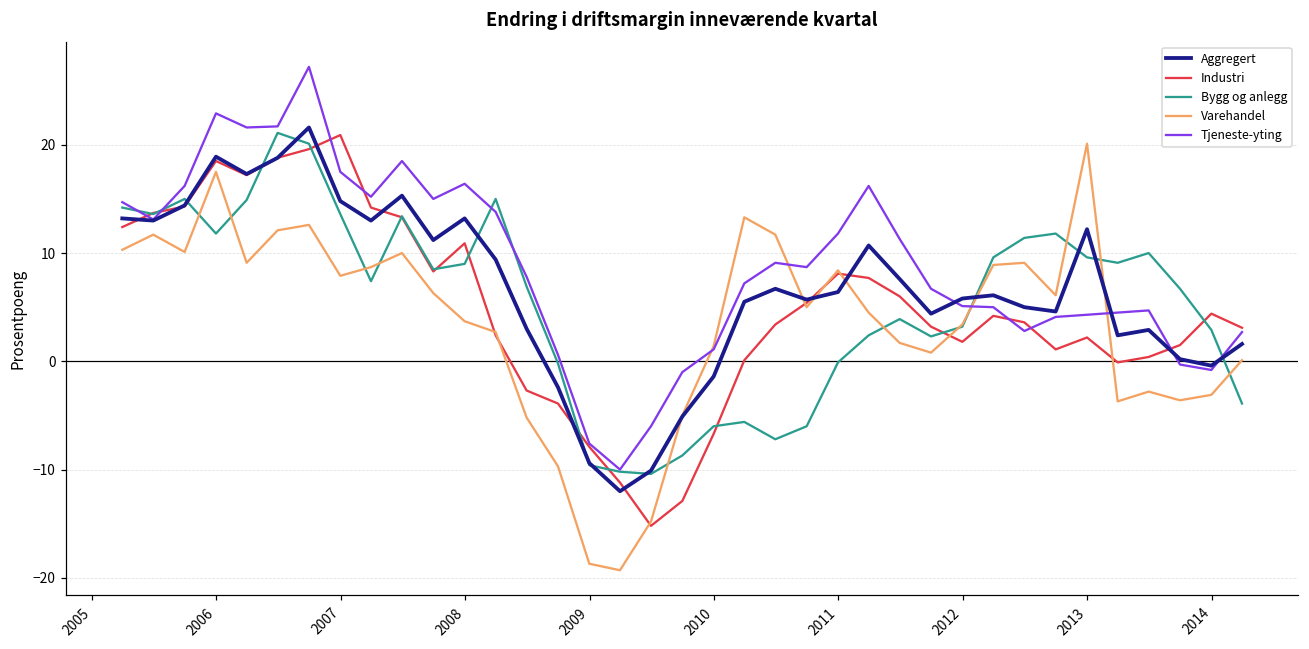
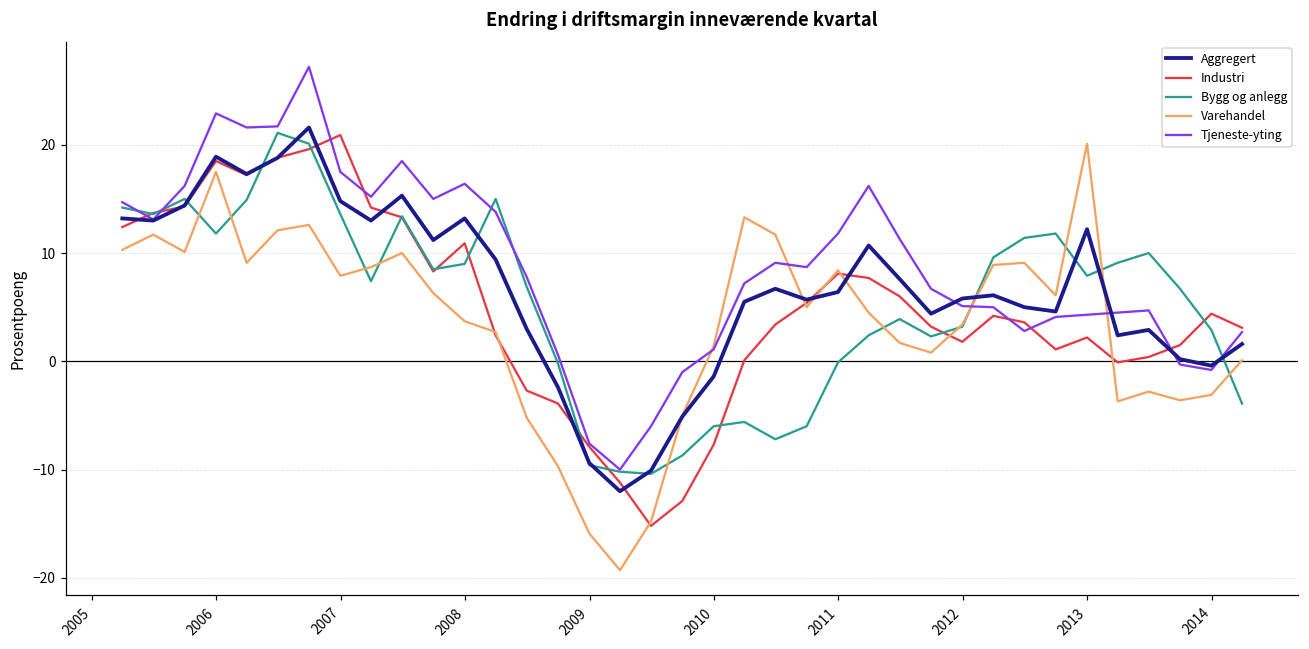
  {
    "Aggregert": {
      "2006": 19,
      "2007": 15,
      "2008": 13,
      "2010": -1,
      "2011": 6,
      "2012": 6,
      "2013": 12,
      "2014": 0
    },
    "Industri": {
      "2006": 19,
      "2007": 21,
      "2008": 11,
      "2009": -8,
-     "2010": -7,
+     "2010": -8,
      "2011": 8,
      "2012": 2,
      "2013": 2,
      "2014": 4
    },
    "Bygg og anlegg": {
      "2006": 12,
      "2007": 14,
      "2008": 9,
      "2010": -6,
      "2011": 0,
-     "2013": 10,
+     "2013": 8,
      "2014": 3
    },
    "Varehandel": {
      "2006": 18,
      "2007": 8,
      "2008": 4,
-     "2009": -19,
+     "2009": -16,
      "2010": 1,
      "2011": 8,
      "2013": 20,
      "2014": -3
    },
    "Tjeneste-yting": {
      "2006": 23,
      "2007": 18,
      "2008": 16,
      "2009": -8,
      "2010": 1,
      "2011": 12,
      "2012": 5,
      "2013": 4,
      "2014": -1
    }
  }
